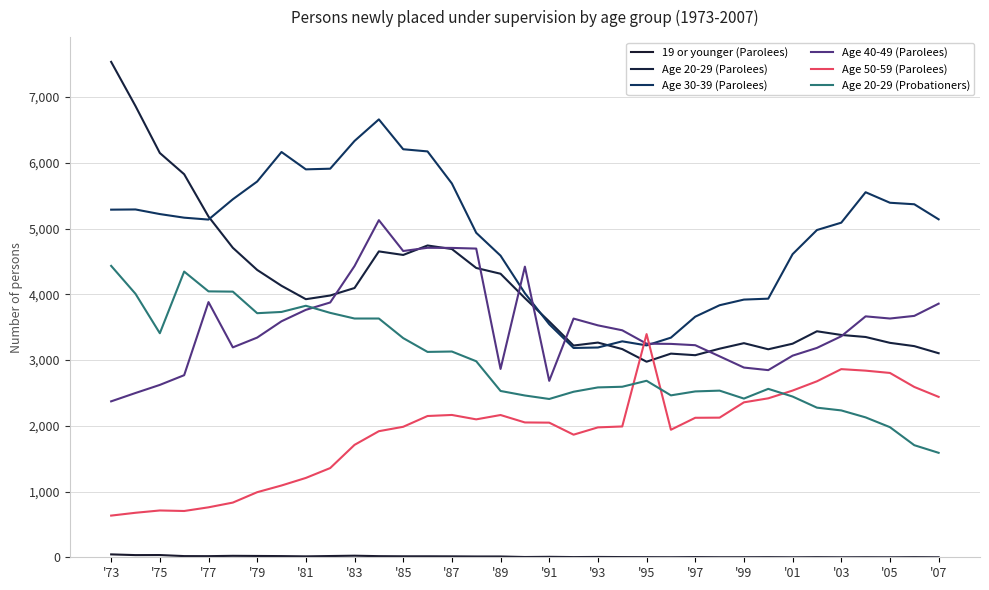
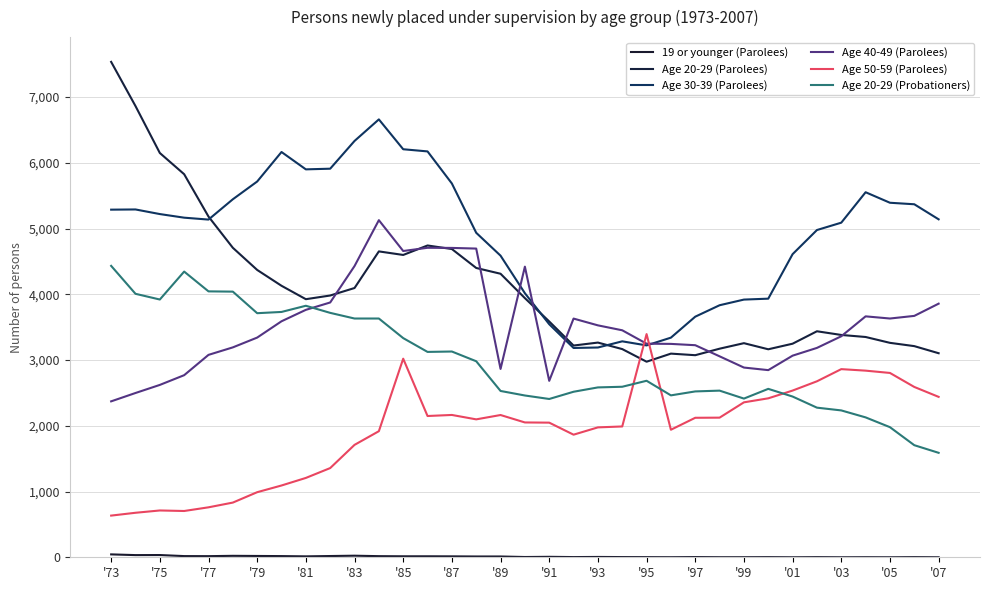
  {
    "Age 40-49 (Parolees)": {
      "'73": "2,400",
      "'75": "2,600",
-     "'77": "3,900",
+     "'77": "3,100",
      "'79": "3,300",
      "'81": "3,800",
      "'83": "4,400",
      "'85": "4,700",
      "'89": "2,900",
      "'91": "2,700",
      "'93": "3,500",
      "'97": "3,200",
      "'99": "2,900",
      "'01": "3,100",
      "'05": "3,600",
      "'07": "3,900"
    },
    "Age 50-59 (Parolees)": {
      "'73": "600",
      "'75": "700",
      "'77": "800",
      "'79": "1,000",
      "'81": "1,200",
      "'83": "1,700",
-     "'85": "2,000",
+     "'85": "3,000",
      "'87": "2,200",
      "'89": "2,200",
      "'91": "2,000",
      "'93": "2,000",
      "'95": "3,400",
      "'97": "2,100",
      "'99": "2,400",
      "'01": "2,500",
      "'03": "2,900",
      "'05": "2,800",
      "'07": "2,400"
    },
    "Age 20-29 (Probationers)": {
      "'73": "4,400",
-     "'75": "3,400",
+     "'75": "3,900",
      "'77": "4,000",
      "'79": "3,700",
      "'81": "3,800",
      "'83": "3,600",
      "'85": "3,300",
      "'87": "3,100",
      "'89": "2,500",
      "'91": "2,400",
      "'93": "2,600",
      "'95": "2,700",
      "'97": "2,500",
      "'99": "2,400",
      "'01": "2,400",
      "'03": "2,200",
      "'05": "2,000",
      "'07": "1,600"
    }
  }
